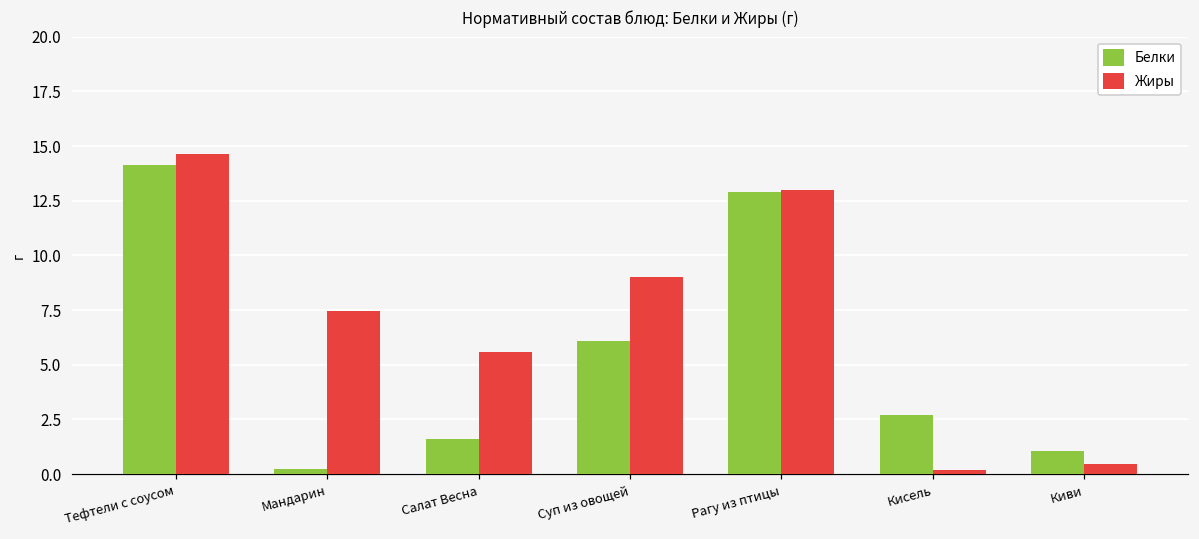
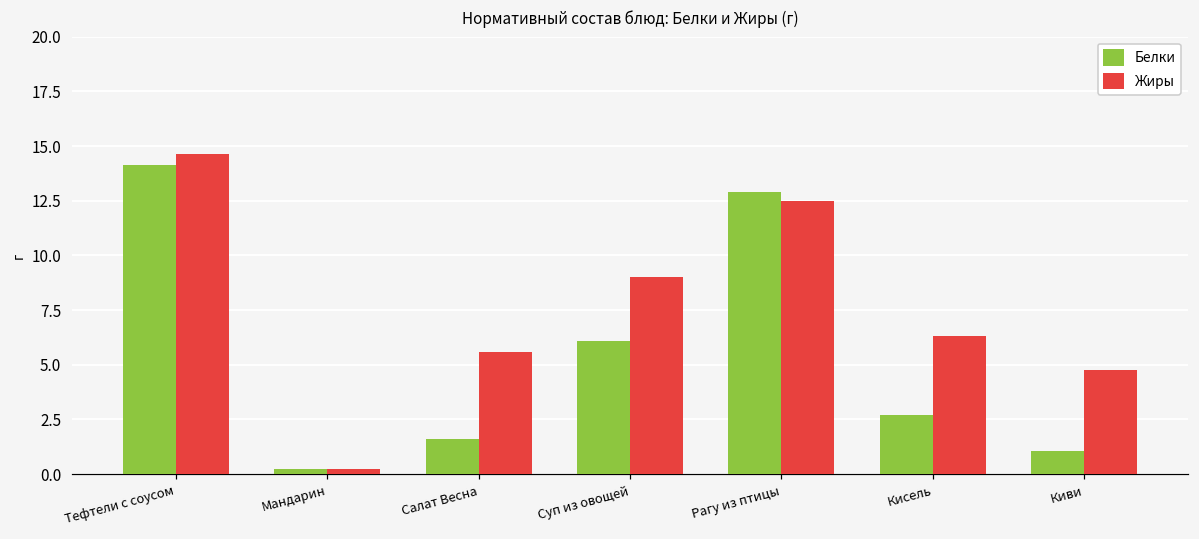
  {
    "Белки": {
      "Тефтели с соусом": 14.1,
      "Мандарин": 0.2,
      "Салат Весна": 1.6,
      "Суп из овощей": 6.1,
      "Рагу из птицы": 12.9,
      "Кисель": 2.7,
      "Киви": 1.1
    },
    "Жиры": {
      "Тефтели с соусом": 14.7,
-     "Мандарин": 7.5,
+     "Мандарин": 0.3,
      "Салат Весна": 5.6,
      "Суп из овощей": 9.0,
-     "Рагу из птицы": 13.0,
-     "Кисель": 0.2,
-     "Киви": 0.5
+     "Рагу из птицы": 12.5,
+     "Кисель": 6.3,
+     "Киви": 4.8
    }
  }
